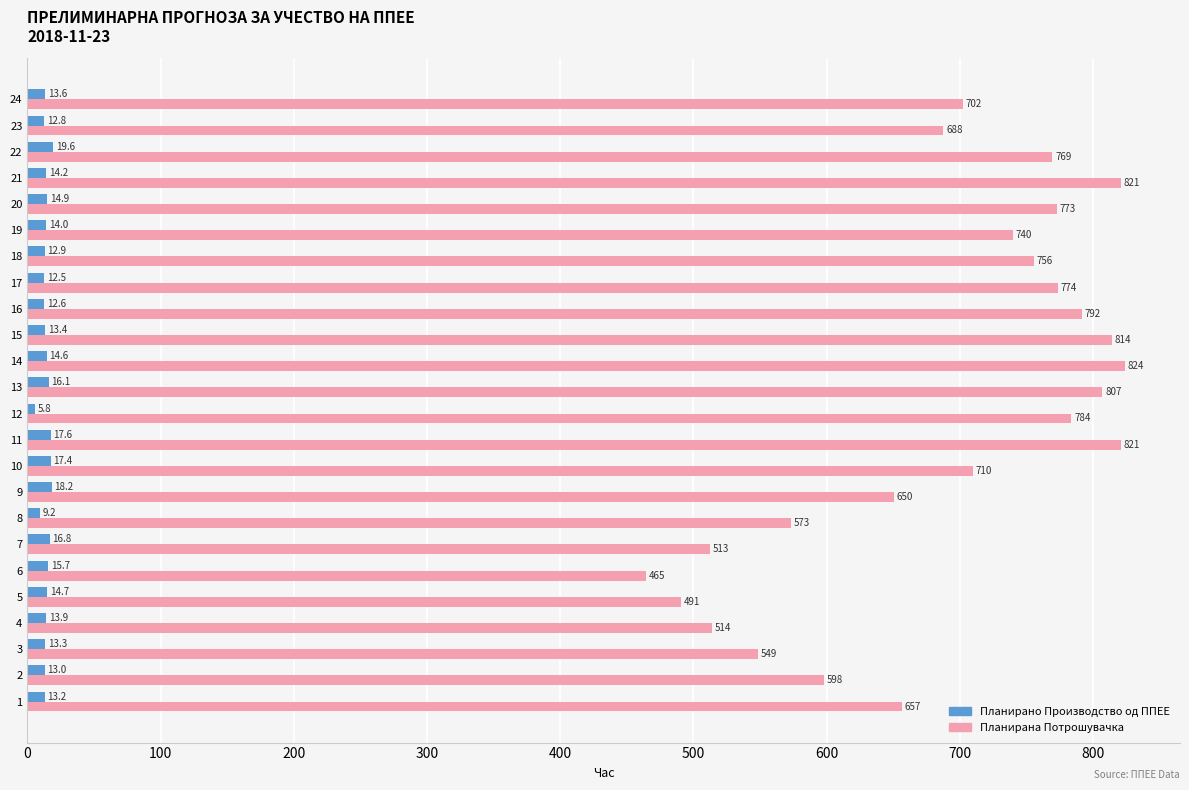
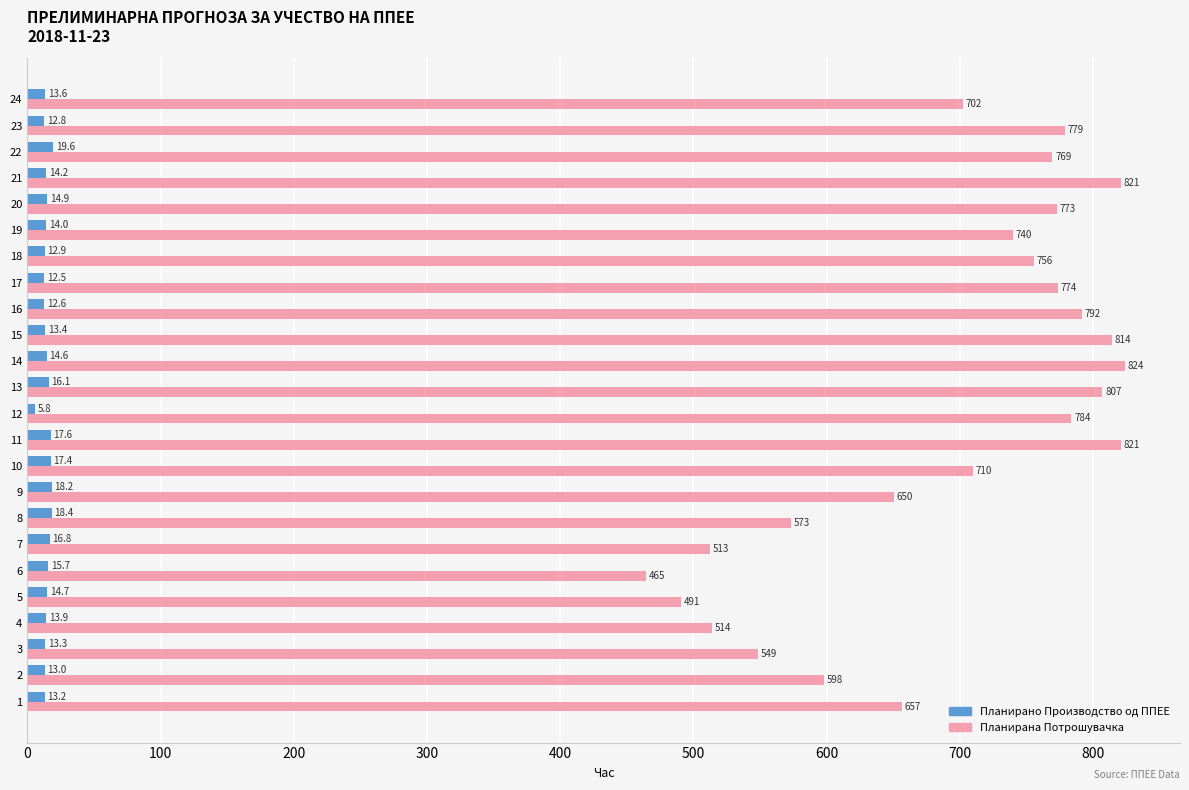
  {
    "Планирано Производство од ППЕЕ": {
      "24": 13.6,
      "23": 12.8,
      "22": 19.6,
      "21": 14.2,
      "20": 14.9,
      "19": 14.0,
      "18": 12.9,
      "17": 12.5,
      "16": 12.6,
      "15": 13.4,
      "14": 14.6,
      "13": 16.1,
      "12": 5.8,
      "11": 17.6,
      "10": 17.4,
      "9": 18.2,
-     "8": 9.2,
+     "8": 18.4,
      "7": 16.8,
      "6": 15.7,
      "5": 14.7,
      "4": 13.9,
      "3": 13.3,
      "2": 13.0,
      "1": 13.2
    },
    "Планирана Потрошувачка": {
      "24": 702,
-     "23": 688,
+     "23": 779,
      "22": 769,
      "21": 821,
      "20": 773,
      "19": 740,
      "18": 756,
      "17": 774,
      "16": 792,
      "15": 814,
      "14": 824,
      "13": 807,
      "12": 784,
      "11": 821,
      "10": 710,
      "9": 650,
      "8": 573,
      "7": 513,
      "6": 465,
      "5": 491,
      "4": 514,
      "3": 549,
      "2": 598,
      "1": 657
    }
  }
